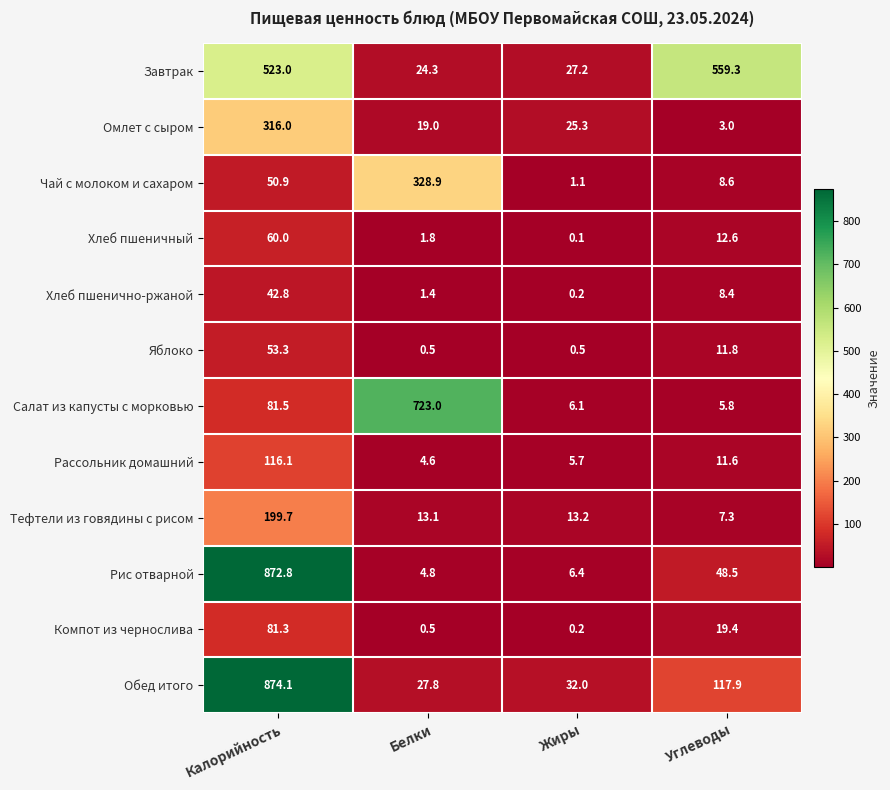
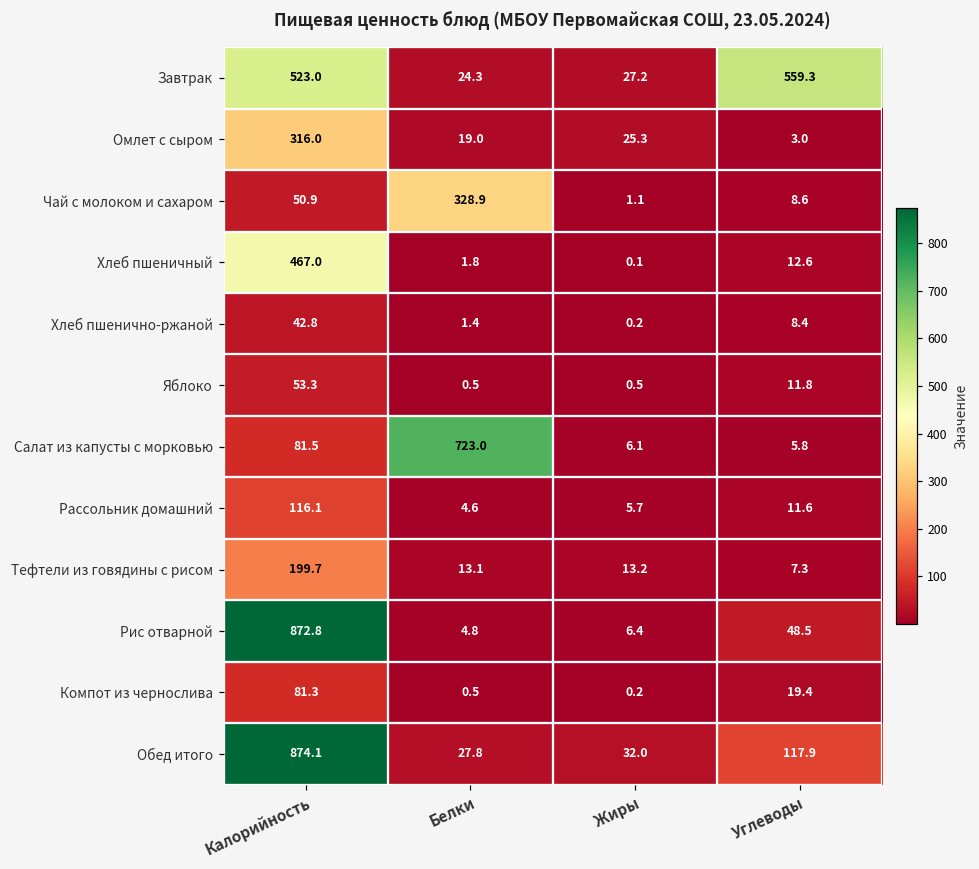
  {
    "Завтрак": {
      "Калорийность": 523.0,
      "Белки": 24.3,
      "Жиры": 27.2,
      "Углеводы": 559.3
    },
    "Омлет с сыром": {
      "Калорийность": 316.0,
      "Белки": 19.0,
      "Жиры": 25.3,
      "Углеводы": 3.0
    },
    "Чай с молоком и сахаром": {
      "Калорийность": 50.9,
      "Белки": 328.9,
      "Жиры": 1.1,
      "Углеводы": 8.6
    },
    "Хлеб пшеничный": {
-     "Калорийность": 60.0,
+     "Калорийность": 467.0,
      "Белки": 1.8,
      "Жиры": 0.1,
      "Углеводы": 12.6
    },
    "Хлеб пшенично-ржаной": {
      "Калорийность": 42.8,
      "Белки": 1.4,
      "Жиры": 0.2,
      "Углеводы": 8.4
    },
    "Яблоко": {
      "Калорийность": 53.3,
      "Белки": 0.5,
      "Жиры": 0.5,
      "Углеводы": 11.8
    },
    "Салат из капусты с морковью": {
      "Калорийность": 81.5,
      "Белки": 723.0,
      "Жиры": 6.1,
      "Углеводы": 5.8
    },
    "Рассольник домашний": {
      "Калорийность": 116.1,
      "Белки": 4.6,
      "Жиры": 5.7,
      "Углеводы": 11.6
    },
    "Тефтели из говядины с рисом": {
      "Калорийность": 199.7,
      "Белки": 13.1,
      "Жиры": 13.2,
      "Углеводы": 7.3
    },
    "Рис отварной": {
      "Калорийность": 872.8,
      "Белки": 4.8,
      "Жиры": 6.4,
      "Углеводы": 48.5
    },
    "Компот из чернослива": {
      "Калорийность": 81.3,
      "Белки": 0.5,
      "Жиры": 0.2,
      "Углеводы": 19.4
    },
    "Обед итого": {
      "Калорийность": 874.1,
      "Белки": 27.8,
      "Жиры": 32.0,
      "Углеводы": 117.9
    }
  }
